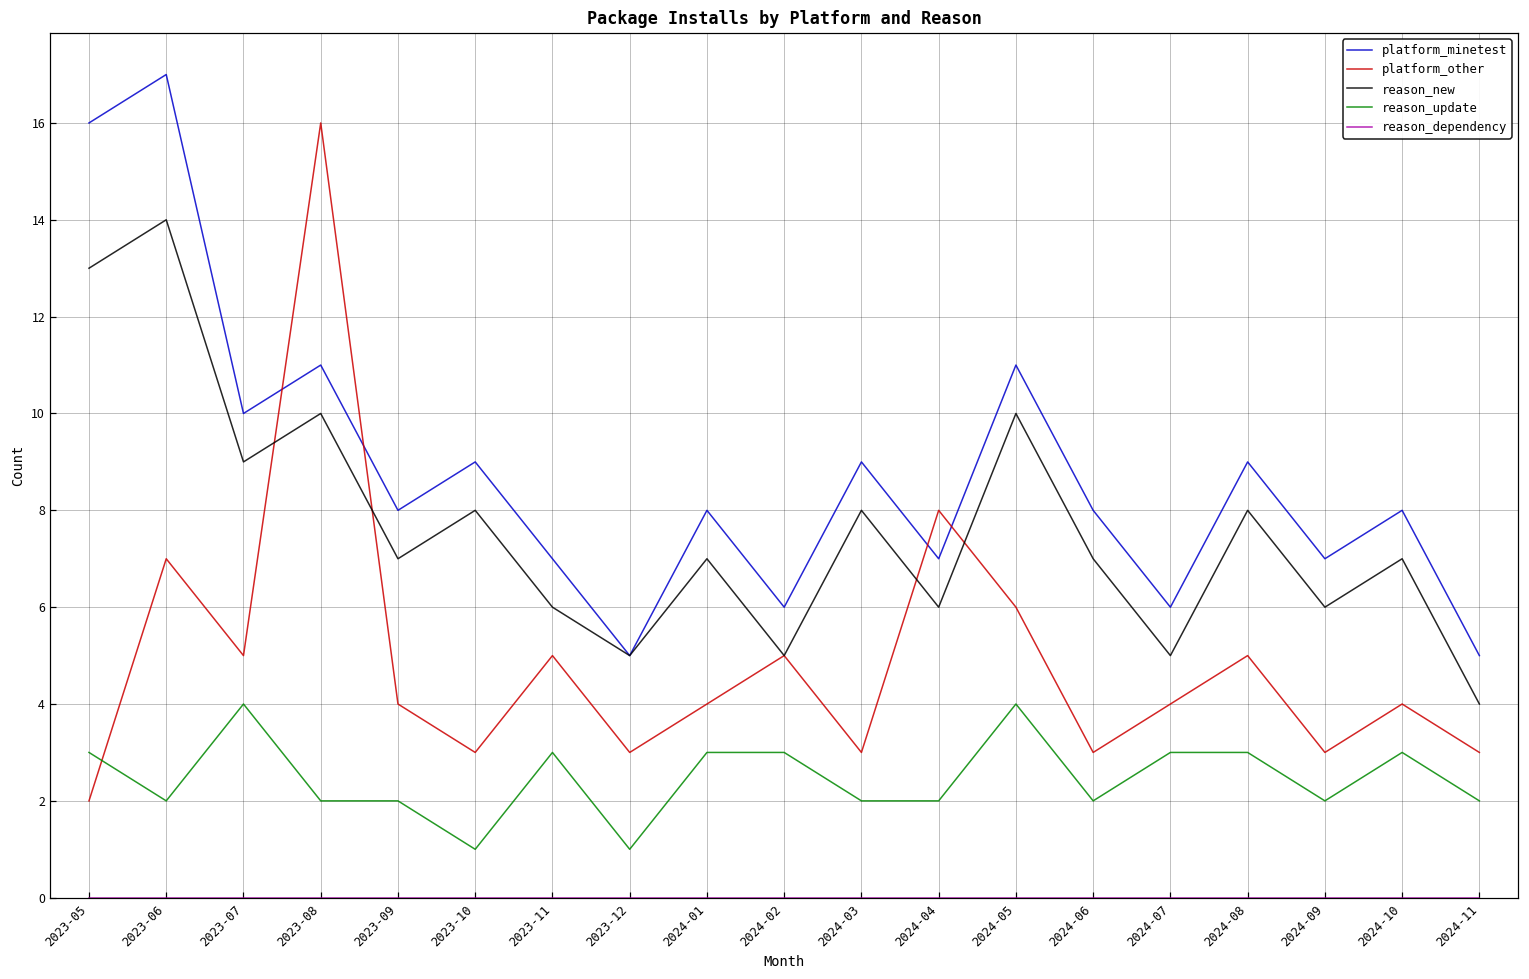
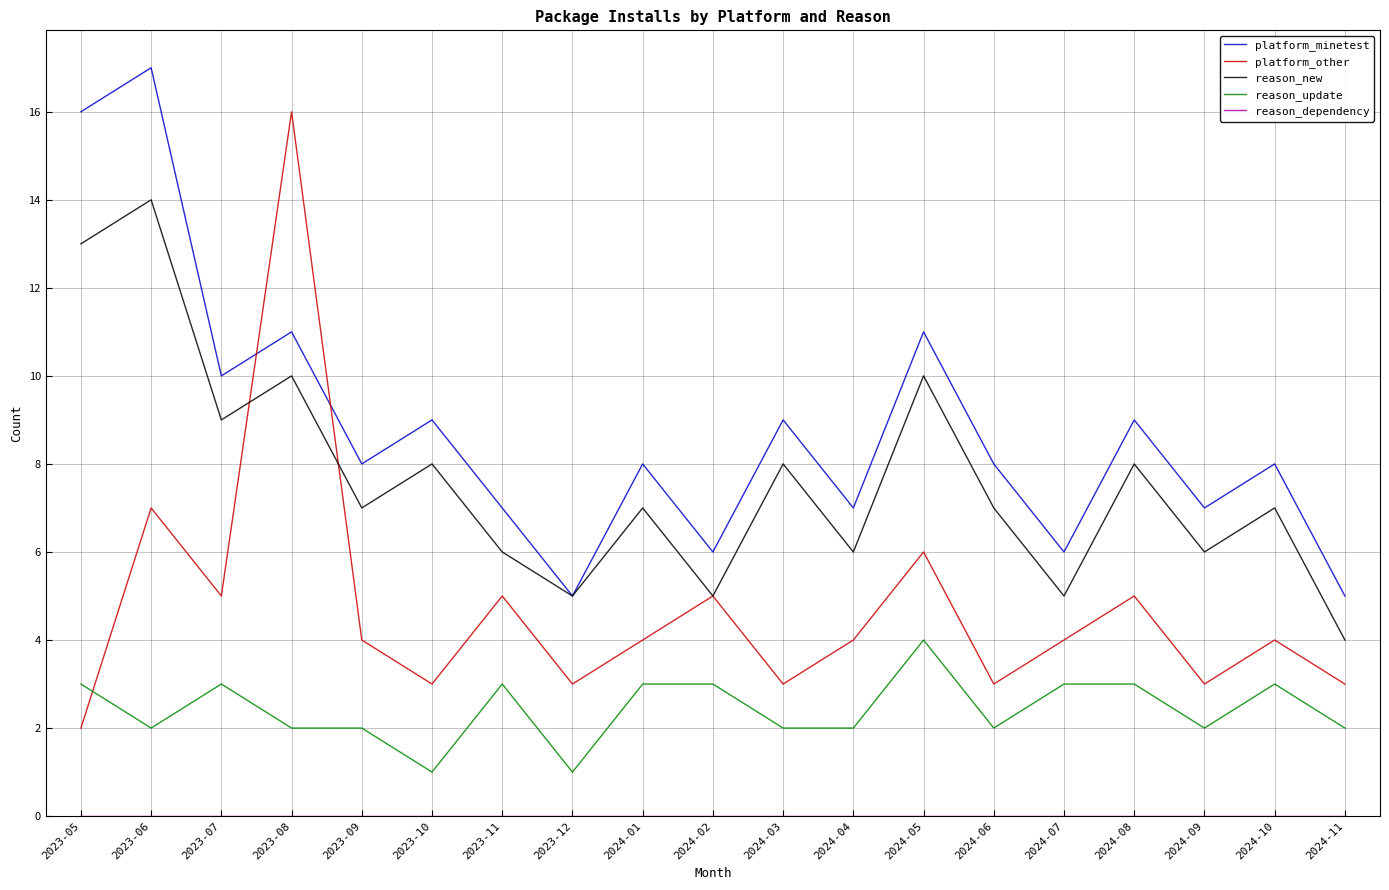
  {
    "platform_minetest": {
      "2023-05": 16,
      "2023-06": 17,
      "2023-07": 10,
      "2023-08": 11,
      "2023-09": 8,
      "2023-10": 9,
      "2023-11": 7,
      "2024-01": 8,
      "2024-02": 6,
      "2024-03": 9,
      "2024-04": 7,
      "2024-05": 11,
      "2024-06": 8,
      "2024-07": 6,
      "2024-08": 9,
      "2024-09": 7,
      "2024-10": 8,
      "2024-11": 5
    },
    "platform_other": {
      "2023-05": 2,
      "2023-06": 7,
      "2023-07": 5,
      "2023-08": 16,
      "2023-09": 4,
      "2023-10": 3,
      "2023-11": 5,
      "2023-12": 3,
      "2024-01": 4,
      "2024-03": 3,
-     "2024-04": 8,
+     "2024-04": 4,
      "2024-05": 6,
      "2024-06": 3,
      "2024-07": 4,
      "2024-08": 5,
      "2024-09": 3,
      "2024-10": 4,
      "2024-11": 3
    },
    "reason_new": {
      "2023-05": 13,
      "2023-06": 14,
      "2023-07": 9,
      "2023-08": 10,
      "2023-09": 7,
      "2023-10": 8,
      "2023-11": 6,
      "2024-01": 7,
      "2024-03": 8,
      "2024-04": 6,
      "2024-05": 10,
      "2024-06": 7,
      "2024-07": 5,
      "2024-08": 8,
      "2024-09": 6,
      "2024-10": 7,
      "2024-11": 4
    },
    "reason_update": {
      "2023-05": 3,
      "2023-06": 2,
-     "2023-07": 4,
+     "2023-07": 3,
      "2023-08": 2,
      "2023-09": 2,
      "2023-10": 1,
      "2023-11": 3,
      "2023-12": 1,
      "2024-01": 3,
      "2024-02": 3,
      "2024-03": 2,
      "2024-04": 2,
      "2024-05": 4,
      "2024-06": 2,
      "2024-07": 3,
      "2024-08": 3,
      "2024-09": 2,
      "2024-10": 3,
      "2024-11": 2
    },
    "reason_dependency": {
      "2023-05": 0,
      "2023-06": 0,
      "2023-07": 0,
      "2023-08": 0,
      "2023-09": 0,
      "2023-10": 0,
      "2023-11": 0,
      "2023-12": 0,
      "2024-01": 0,
      "2024-02": 0,
      "2024-03": 0,
      "2024-04": 0,
      "2024-05": 0,
      "2024-06": 0,
      "2024-07": 0,
      "2024-08": 0,
      "2024-09": 0,
      "2024-10": 0,
      "2024-11": 0
    }
  }
